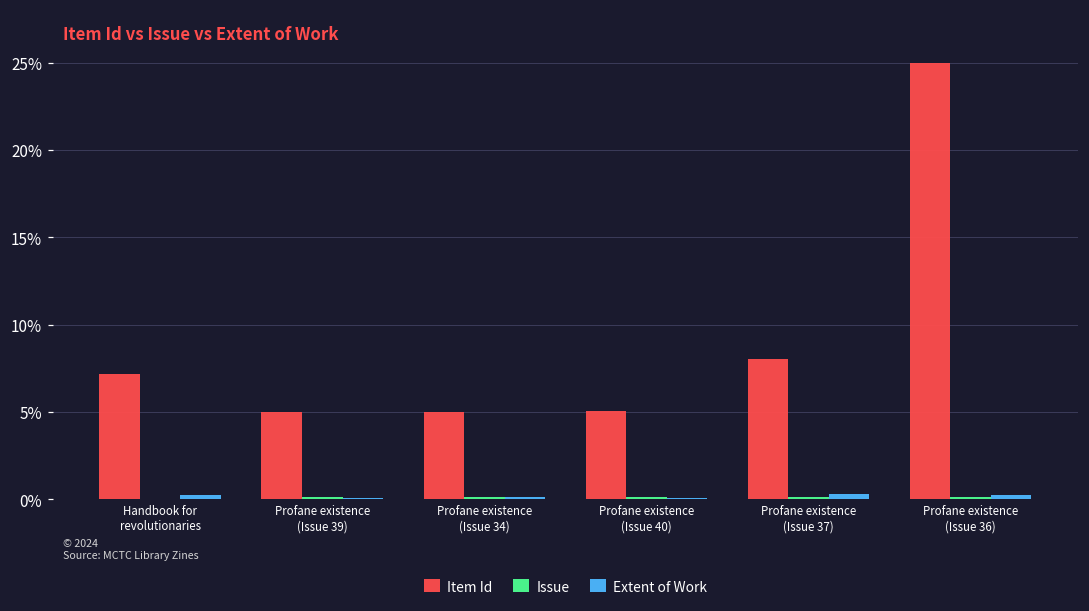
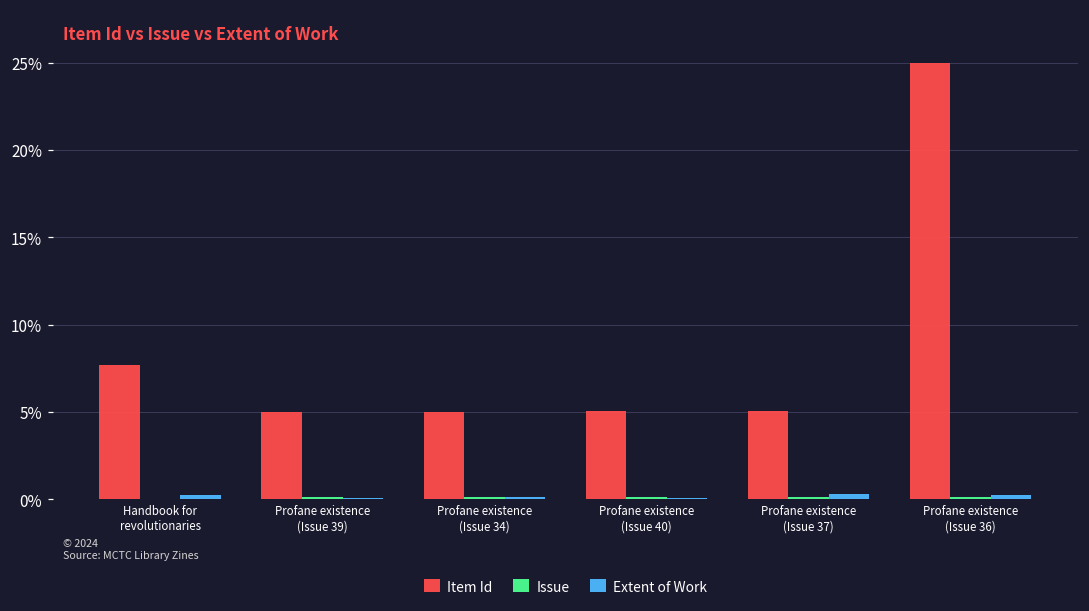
  {
    "Item Id": {
-     "Handbook for revolutionaries": "7.2%",
+     "Handbook for revolutionaries": "7.7%",
      "Profane existence (Issue 39)": "5.0%",
      "Profane existence (Issue 34)": "5.0%",
      "Profane existence (Issue 40)": "5.0%",
-     "Profane existence (Issue 37)": "8.0%",
+     "Profane existence (Issue 37)": "5.1%",
      "Profane existence (Issue 36)": "25.0%"
    },
    "Extent of Work": {
      "Handbook for revolutionaries": "0.2%",
      "Profane existence (Issue 37)": "0.3%",
      "Profane existence (Issue 36)": "0.2%"
    }
  }
